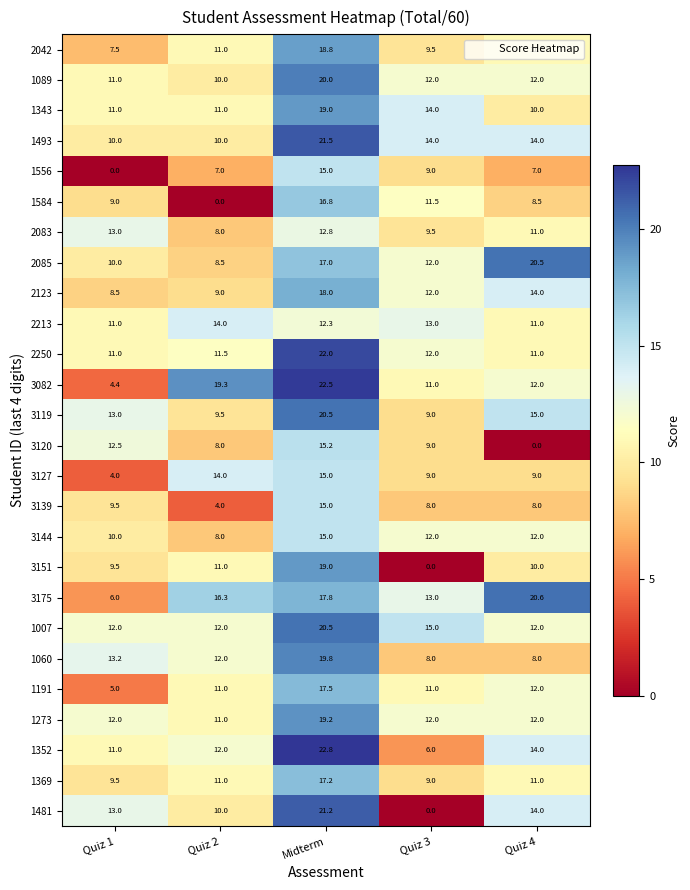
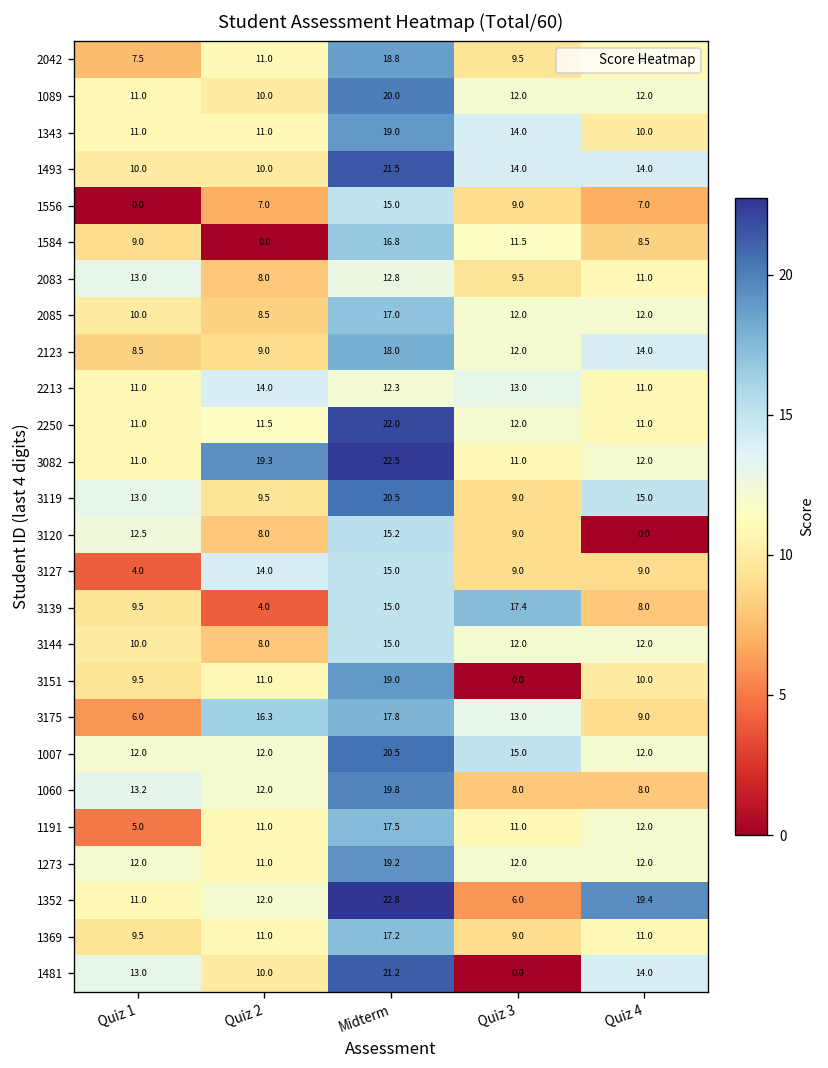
  {
    "2042": {
      "Quiz 1": 7.5,
      "Quiz 2": 11.0,
      "Midterm": 18.8,
      "Quiz 3": 9.5
    },
    "1089": {
      "Quiz 1": 11.0,
      "Quiz 2": 10.0,
      "Midterm": 20.0,
      "Quiz 3": 12.0,
      "Quiz 4": 12.0
    },
    "1343": {
      "Quiz 1": 11.0,
      "Quiz 2": 11.0,
      "Midterm": 19.0,
      "Quiz 3": 14.0,
      "Quiz 4": 10.0
    },
    "1493": {
      "Quiz 1": 10.0,
      "Quiz 2": 10.0,
      "Midterm": 21.5,
      "Quiz 3": 14.0,
      "Quiz 4": 14.0
    },
    "1556": {
      "Quiz 1": 0.0,
      "Quiz 2": 7.0,
      "Midterm": 15.0,
      "Quiz 3": 9.0,
      "Quiz 4": 7.0
    },
    "1584": {
      "Quiz 1": 9.0,
      "Quiz 2": 0.0,
      "Midterm": 16.8,
      "Quiz 3": 11.5,
      "Quiz 4": 8.5
    },
    "2083": {
      "Quiz 1": 13.0,
      "Quiz 2": 8.0,
      "Midterm": 12.8,
      "Quiz 3": 9.5,
      "Quiz 4": 11.0
    },
    "2085": {
      "Quiz 1": 10.0,
      "Quiz 2": 8.5,
      "Midterm": 17.0,
      "Quiz 3": 12.0,
-     "Quiz 4": 20.5
+     "Quiz 4": 12.0
    },
    "2123": {
      "Quiz 1": 8.5,
      "Quiz 2": 9.0,
      "Midterm": 18.0,
      "Quiz 3": 12.0,
      "Quiz 4": 14.0
    },
    "2213": {
      "Quiz 1": 11.0,
      "Quiz 2": 14.0,
      "Midterm": 12.3,
      "Quiz 3": 13.0,
      "Quiz 4": 11.0
    },
    "2250": {
      "Quiz 1": 11.0,
      "Quiz 2": 11.5,
      "Midterm": 22.0,
      "Quiz 3": 12.0,
      "Quiz 4": 11.0
    },
    "3082": {
-     "Quiz 1": 4.4,
+     "Quiz 1": 11.0,
      "Quiz 2": 19.3,
      "Midterm": 22.5,
      "Quiz 3": 11.0,
      "Quiz 4": 12.0
    },
    "3119": {
      "Quiz 1": 13.0,
      "Quiz 2": 9.5,
      "Midterm": 20.5,
      "Quiz 3": 9.0,
      "Quiz 4": 15.0
    },
    "3120": {
      "Quiz 1": 12.5,
      "Quiz 2": 8.0,
      "Midterm": 15.2,
      "Quiz 3": 9.0,
      "Quiz 4": 0.0
    },
    "3127": {
      "Quiz 1": 4.0,
      "Quiz 2": 14.0,
      "Midterm": 15.0,
      "Quiz 3": 9.0,
      "Quiz 4": 9.0
    },
    "3139": {
      "Quiz 1": 9.5,
      "Quiz 2": 4.0,
      "Midterm": 15.0,
-     "Quiz 3": 8.0,
+     "Quiz 3": 17.4,
      "Quiz 4": 8.0
    },
    "3144": {
      "Quiz 1": 10.0,
      "Quiz 2": 8.0,
      "Midterm": 15.0,
      "Quiz 3": 12.0,
      "Quiz 4": 12.0
    },
    "3151": {
      "Quiz 1": 9.5,
      "Quiz 2": 11.0,
      "Midterm": 19.0,
      "Quiz 3": 0.0,
      "Quiz 4": 10.0
    },
    "3175": {
      "Quiz 1": 6.0,
      "Quiz 2": 16.3,
      "Midterm": 17.8,
      "Quiz 3": 13.0,
-     "Quiz 4": 20.6
+     "Quiz 4": 9.0
    },
    "1007": {
      "Quiz 1": 12.0,
      "Quiz 2": 12.0,
      "Midterm": 20.5,
      "Quiz 3": 15.0,
      "Quiz 4": 12.0
    },
    "1060": {
      "Quiz 1": 13.2,
      "Quiz 2": 12.0,
      "Midterm": 19.8,
      "Quiz 3": 8.0,
      "Quiz 4": 8.0
    },
    "1191": {
      "Quiz 1": 5.0,
      "Quiz 2": 11.0,
      "Midterm": 17.5,
      "Quiz 3": 11.0,
      "Quiz 4": 12.0
    },
    "1273": {
      "Quiz 1": 12.0,
      "Quiz 2": 11.0,
      "Midterm": 19.2,
      "Quiz 3": 12.0,
      "Quiz 4": 12.0
    },
    "1352": {
      "Quiz 1": 11.0,
      "Quiz 2": 12.0,
      "Midterm": 22.8,
      "Quiz 3": 6.0,
-     "Quiz 4": 14.0
+     "Quiz 4": 19.4
    },
    "1369": {
      "Quiz 1": 9.5,
      "Quiz 2": 11.0,
      "Midterm": 17.2,
      "Quiz 3": 9.0,
      "Quiz 4": 11.0
    },
    "1481": {
      "Quiz 1": 13.0,
      "Quiz 2": 10.0,
      "Midterm": 21.2,
      "Quiz 3": 0.0,
      "Quiz 4": 14.0
    }
  }
